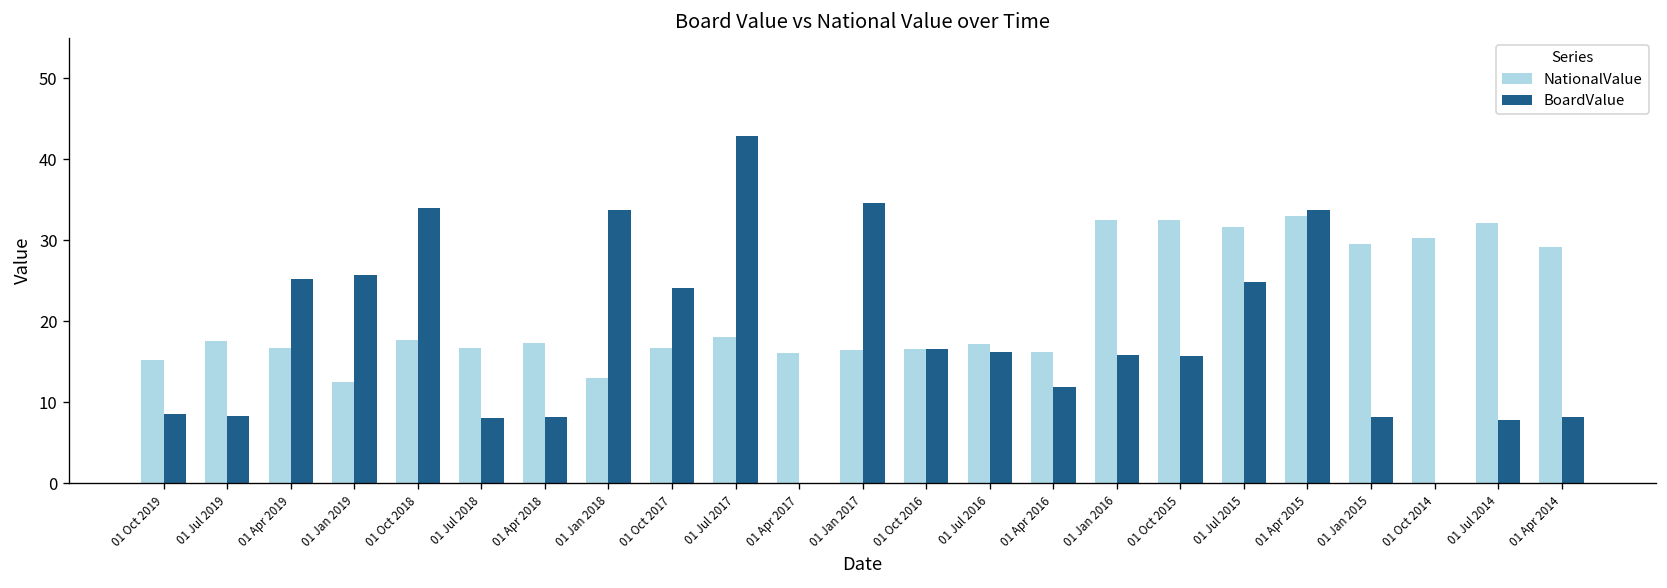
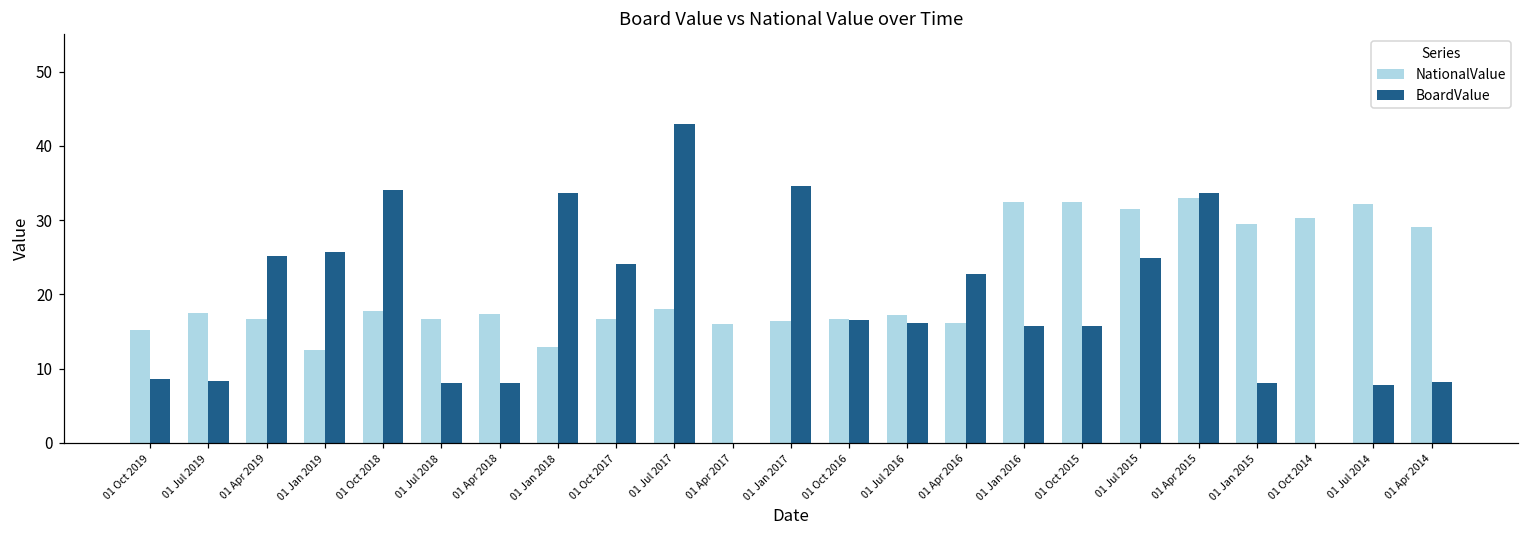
  {
    "NationalValue": {
      "01 Oct 2019": 15,
      "01 Jul 2019": 17,
      "01 Apr 2019": 17,
      "01 Jan 2019": 13,
      "01 Oct 2018": 18,
      "01 Jul 2018": 17,
      "01 Apr 2018": 17,
      "01 Jan 2018": 13,
      "01 Oct 2017": 17,
      "01 Jul 2017": 18,
      "01 Apr 2017": 16,
      "01 Jan 2017": 16,
      "01 Oct 2016": 17,
      "01 Jul 2016": 17,
      "01 Apr 2016": 16,
      "01 Jan 2016": 32,
      "01 Oct 2015": 32,
      "01 Jul 2015": 32,
      "01 Apr 2015": 33,
      "01 Jan 2015": 30,
      "01 Oct 2014": 30,
      "01 Jul 2014": 32,
      "01 Apr 2014": 29
    },
    "BoardValue": {
      "01 Oct 2019": 9,
      "01 Jul 2019": 8,
      "01 Apr 2019": 25,
      "01 Jan 2019": 26,
      "01 Oct 2018": 34,
      "01 Jul 2018": 8,
      "01 Apr 2018": 8,
      "01 Jan 2018": 34,
      "01 Oct 2017": 24,
      "01 Jul 2017": 43,
      "01 Apr 2017": 0,
      "01 Jan 2017": 35,
      "01 Oct 2016": 17,
      "01 Jul 2016": 16,
-     "01 Apr 2016": 12,
+     "01 Apr 2016": 23,
      "01 Jan 2016": 16,
      "01 Oct 2015": 16,
      "01 Jul 2015": 25,
      "01 Apr 2015": 34,
      "01 Jan 2015": 8,
      "01 Oct 2014": 0,
      "01 Jul 2014": 8,
      "01 Apr 2014": 8
    }
  }
